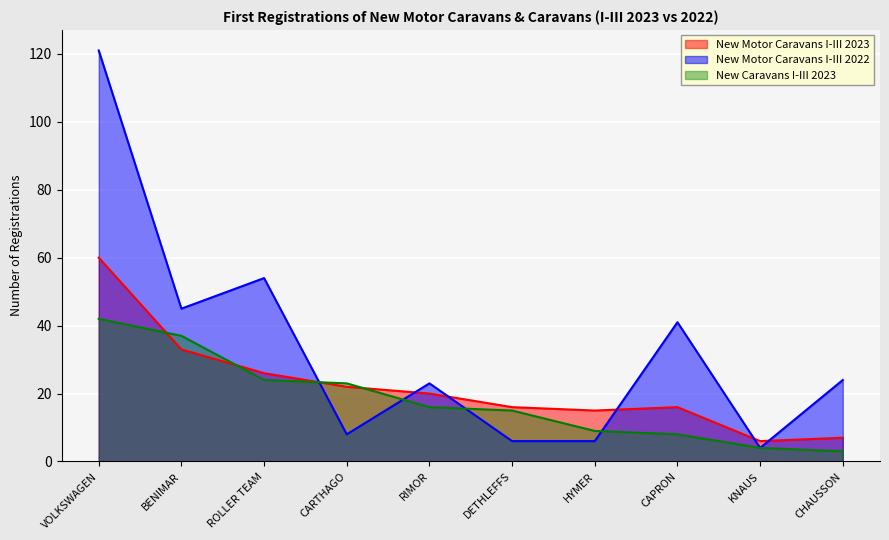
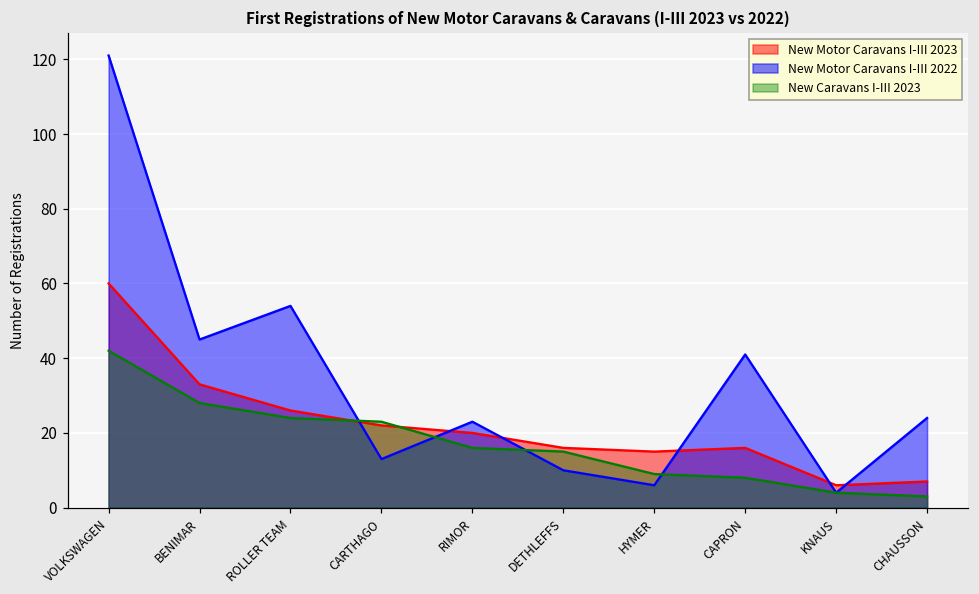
  {
    "New Motor Caravans I-III 2023": {
      "VOLKSWAGEN": 60,
      "BENIMAR": 33,
      "ROLLER TEAM": 26,
      "CARTHAGO": 22,
      "RIMOR": 20,
      "DETHLEFFS": 16,
      "HYMER": 15,
      "CAPRON": 16,
      "KNAUS": 6,
      "CHAUSSON": 7
    },
    "New Motor Caravans I-III 2022": {
      "VOLKSWAGEN": 121,
      "BENIMAR": 45,
      "ROLLER TEAM": 54,
-     "CARTHAGO": 8,
+     "CARTHAGO": 13,
      "RIMOR": 23,
-     "DETHLEFFS": 6,
+     "DETHLEFFS": 10,
      "HYMER": 6,
      "CAPRON": 41,
      "CHAUSSON": 24
    },
    "New Caravans I-III 2023": {
      "VOLKSWAGEN": 42,
-     "BENIMAR": 37,
+     "BENIMAR": 28,
      "ROLLER TEAM": 24,
      "CARTHAGO": 23,
      "RIMOR": 16,
      "DETHLEFFS": 15,
      "HYMER": 9,
      "CAPRON": 8,
      "CHAUSSON": 3
    }
  }
